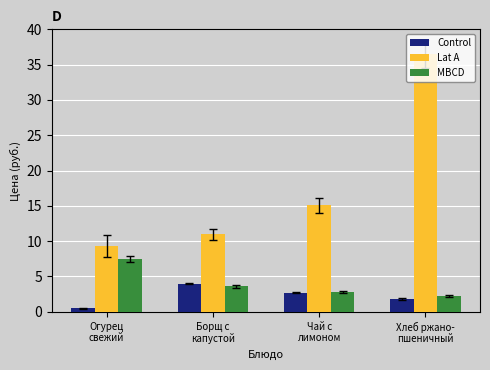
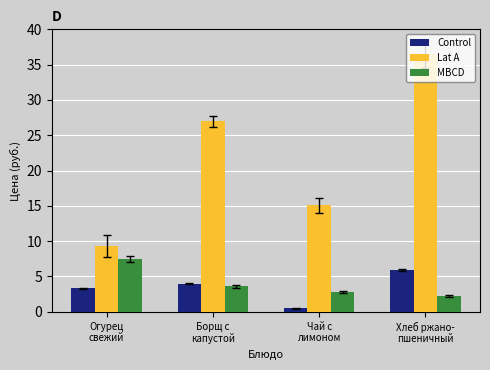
  {
    "Control": {
-     "Огурец свежий": 1,
+     "Огурец свежий": 3,
      "Борщ с капустой": 4,
-     "Чай с лимоном": 3,
-     "Хлеб ржано- пшеничный": 2
+     "Чай с лимоном": 1,
+     "Хлеб ржано- пшеничный": 6
    },
    "Lat A": {
      "Огурец свежий": 9,
-     "Борщ с капустой": 11,
+     "Борщ с капустой": 27,
      "Чай с лимоном": 15
    },
    "MBCD": {
      "Огурец свежий": 7,
      "Борщ с капустой": 4,
      "Чай с лимоном": 3,
      "Хлеб ржано- пшеничный": 2
    }
  }
